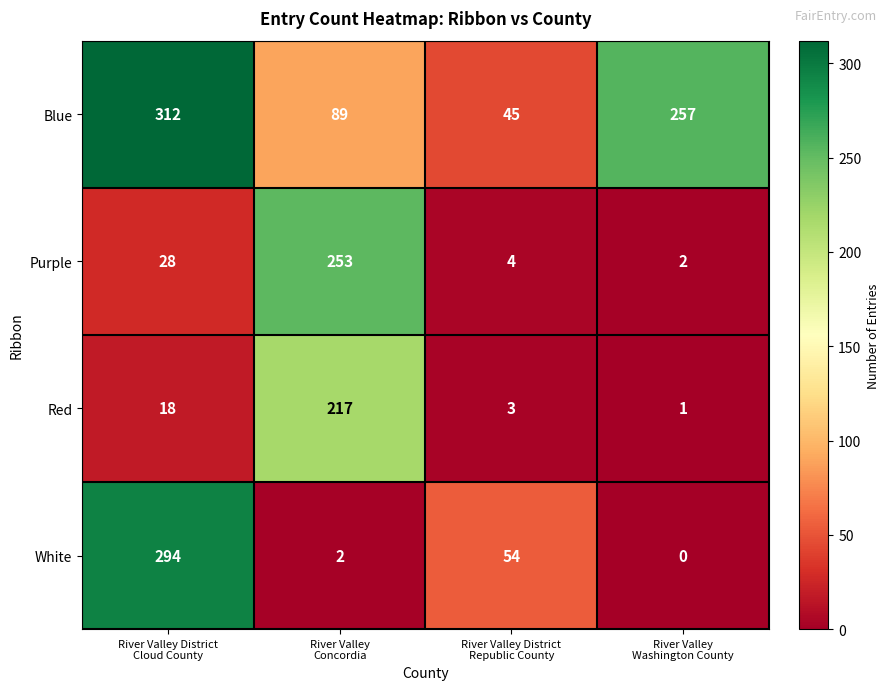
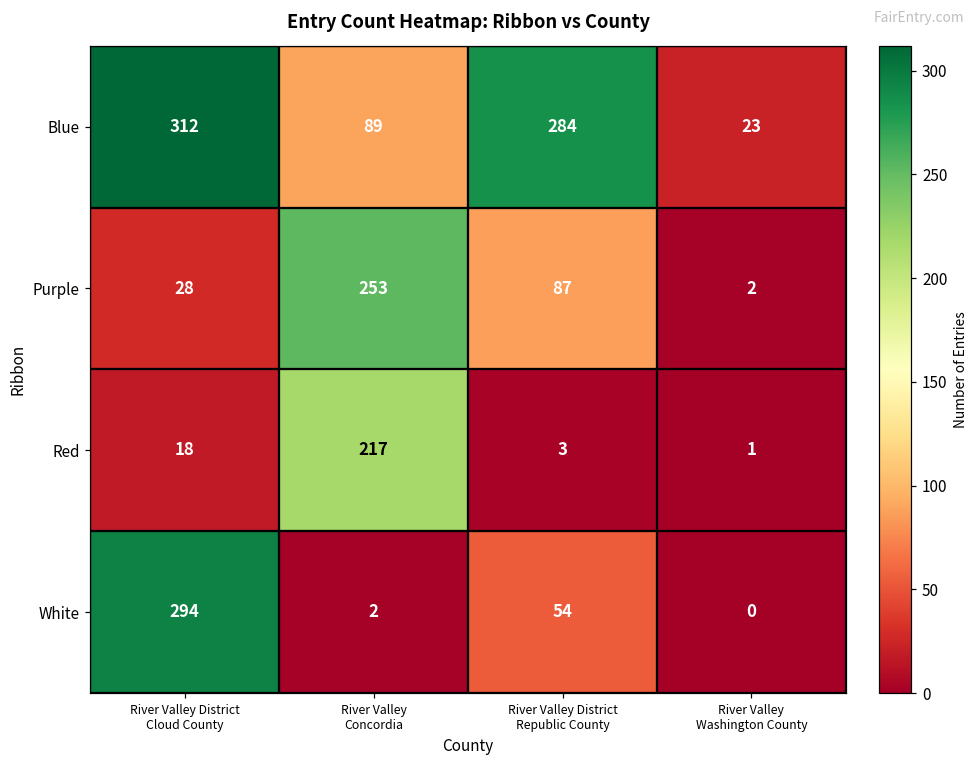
  {
    "Blue": {
      "River Valley District Cloud County": 312,
      "River Valley Concordia": 89,
-     "River Valley District Republic County": 45,
-     "River Valley Washington County": 257
+     "River Valley District Republic County": 284,
+     "River Valley Washington County": 23
    },
    "Purple": {
      "River Valley District Cloud County": 28,
      "River Valley Concordia": 253,
-     "River Valley District Republic County": 4,
+     "River Valley District Republic County": 87,
      "River Valley Washington County": 2
    },
    "Red": {
      "River Valley District Cloud County": 18,
      "River Valley Concordia": 217,
      "River Valley District Republic County": 3,
      "River Valley Washington County": 1
    },
    "White": {
      "River Valley District Cloud County": 294,
      "River Valley Concordia": 2,
      "River Valley District Republic County": 54,
      "River Valley Washington County": 0
    }
  }
